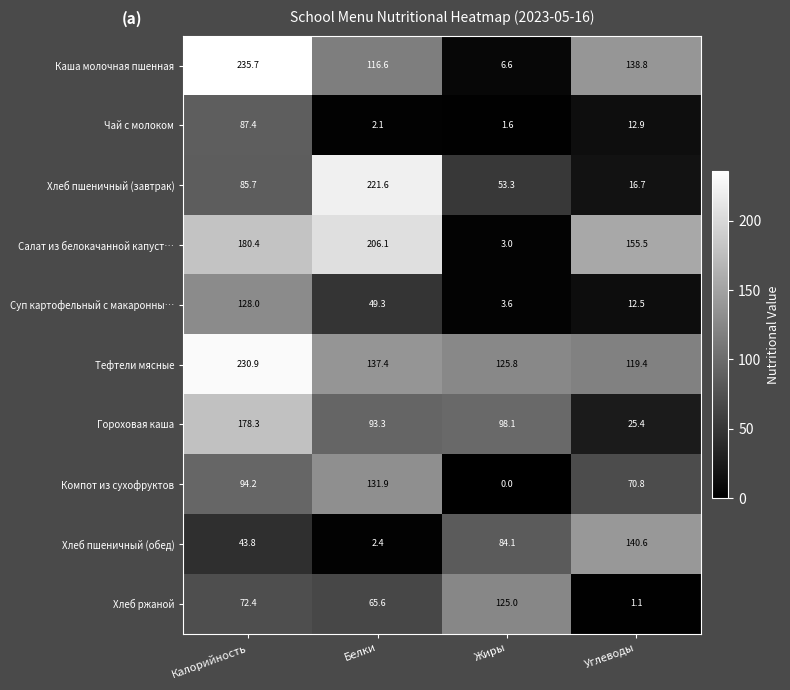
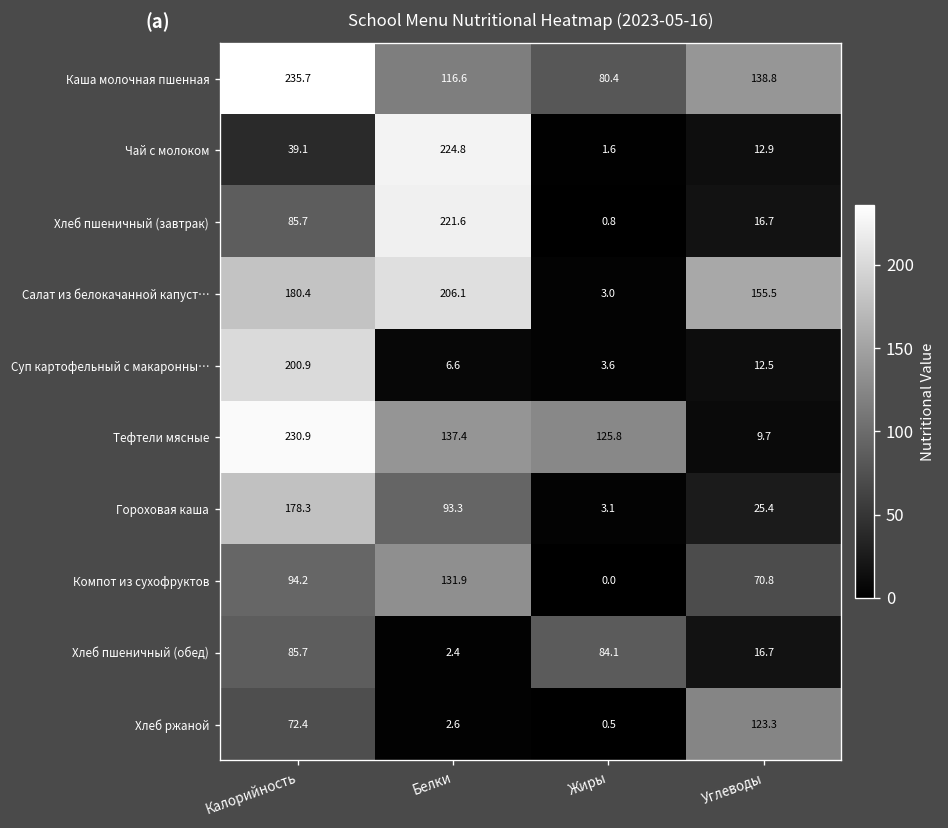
  {
    "Каша молочная пшенная": {
      "Калорийность": 235.7,
      "Белки": 116.6,
-     "Жиры": 6.6,
+     "Жиры": 80.4,
      "Углеводы": 138.8
    },
    "Чай с молоком": {
-     "Калорийность": 87.4,
-     "Белки": 2.1,
+     "Калорийность": 39.1,
+     "Белки": 224.8,
      "Жиры": 1.6,
      "Углеводы": 12.9
    },
    "Хлеб пшеничный (завтрак)": {
      "Калорийность": 85.7,
      "Белки": 221.6,
-     "Жиры": 53.3,
+     "Жиры": 0.8,
      "Углеводы": 16.7
    },
    "Салат из белокачанной капуст…": {
      "Калорийность": 180.4,
      "Белки": 206.1,
      "Жиры": 3.0,
      "Углеводы": 155.5
    },
    "Суп картофельный с макаронны…": {
-     "Калорийность": 128.0,
-     "Белки": 49.3,
+     "Калорийность": 200.9,
+     "Белки": 6.6,
      "Жиры": 3.6,
      "Углеводы": 12.5
    },
    "Тефтели мясные": {
      "Калорийность": 230.9,
      "Белки": 137.4,
      "Жиры": 125.8,
-     "Углеводы": 119.4
+     "Углеводы": 9.7
    },
    "Гороховая каша": {
      "Калорийность": 178.3,
      "Белки": 93.3,
-     "Жиры": 98.1,
+     "Жиры": 3.1,
      "Углеводы": 25.4
    },
    "Компот из сухофруктов": {
      "Калорийность": 94.2,
      "Белки": 131.9,
      "Жиры": 0.0,
      "Углеводы": 70.8
    },
    "Хлеб пшеничный (обед)": {
-     "Калорийность": 43.8,
+     "Калорийность": 85.7,
      "Белки": 2.4,
      "Жиры": 84.1,
-     "Углеводы": 140.6
+     "Углеводы": 16.7
    },
    "Хлеб ржаной": {
      "Калорийность": 72.4,
-     "Белки": 65.6,
-     "Жиры": 125.0,
-     "Углеводы": 1.1
+     "Белки": 2.6,
+     "Жиры": 0.5,
+     "Углеводы": 123.3
    }
  }
